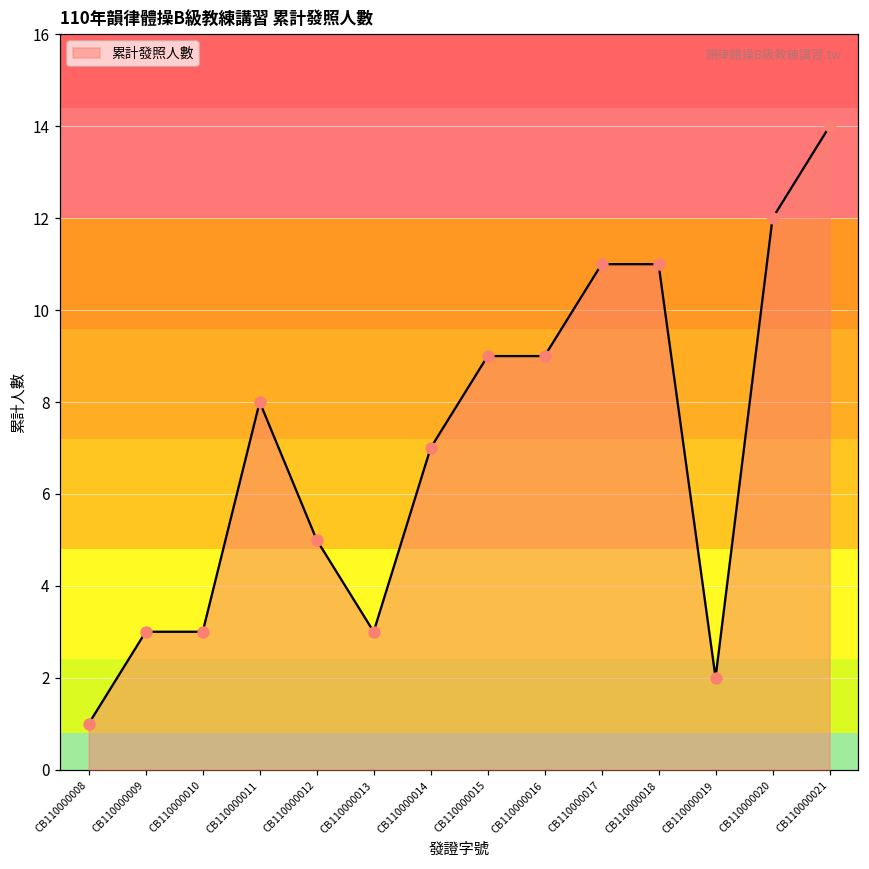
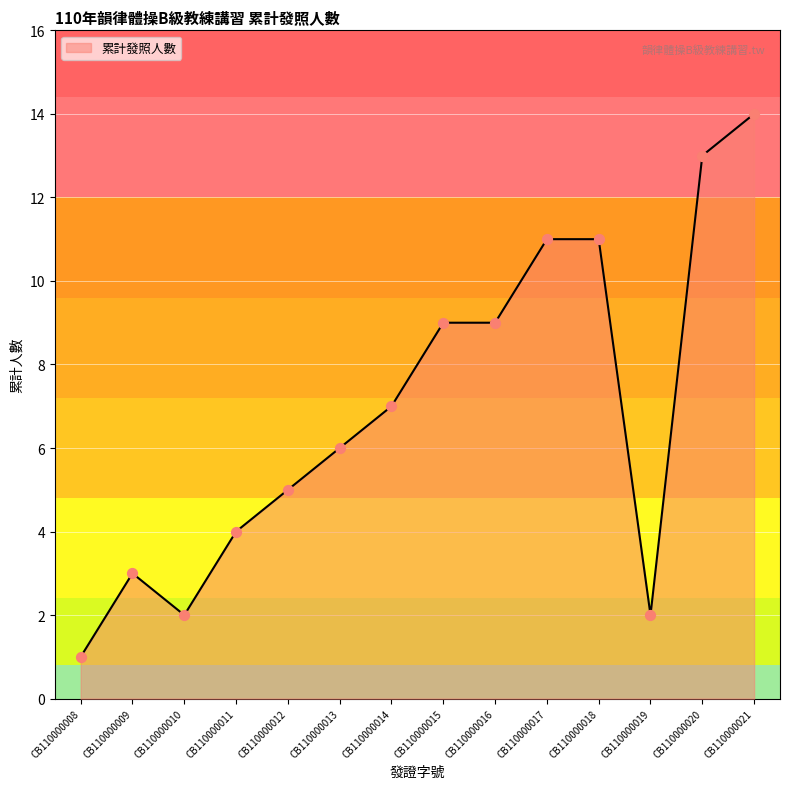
  {
    "CB110000008": 1,
    "CB110000009": 3,
-   "CB110000010": 3,
-   "CB110000011": 8,
+   "CB110000010": 2,
+   "CB110000011": 4,
    "CB110000012": 5,
-   "CB110000013": 3,
+   "CB110000013": 6,
    "CB110000014": 7,
    "CB110000015": 9,
    "CB110000016": 9,
    "CB110000017": 11,
    "CB110000018": 11,
    "CB110000019": 2,
-   "CB110000020": 12,
+   "CB110000020": 13,
    "CB110000021": 14
  }
